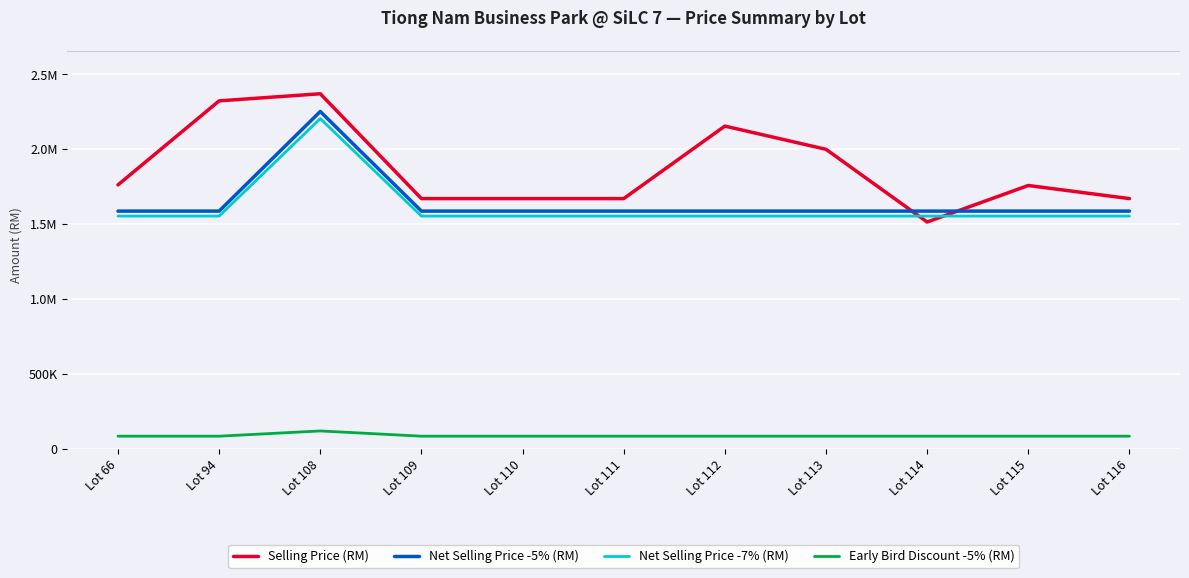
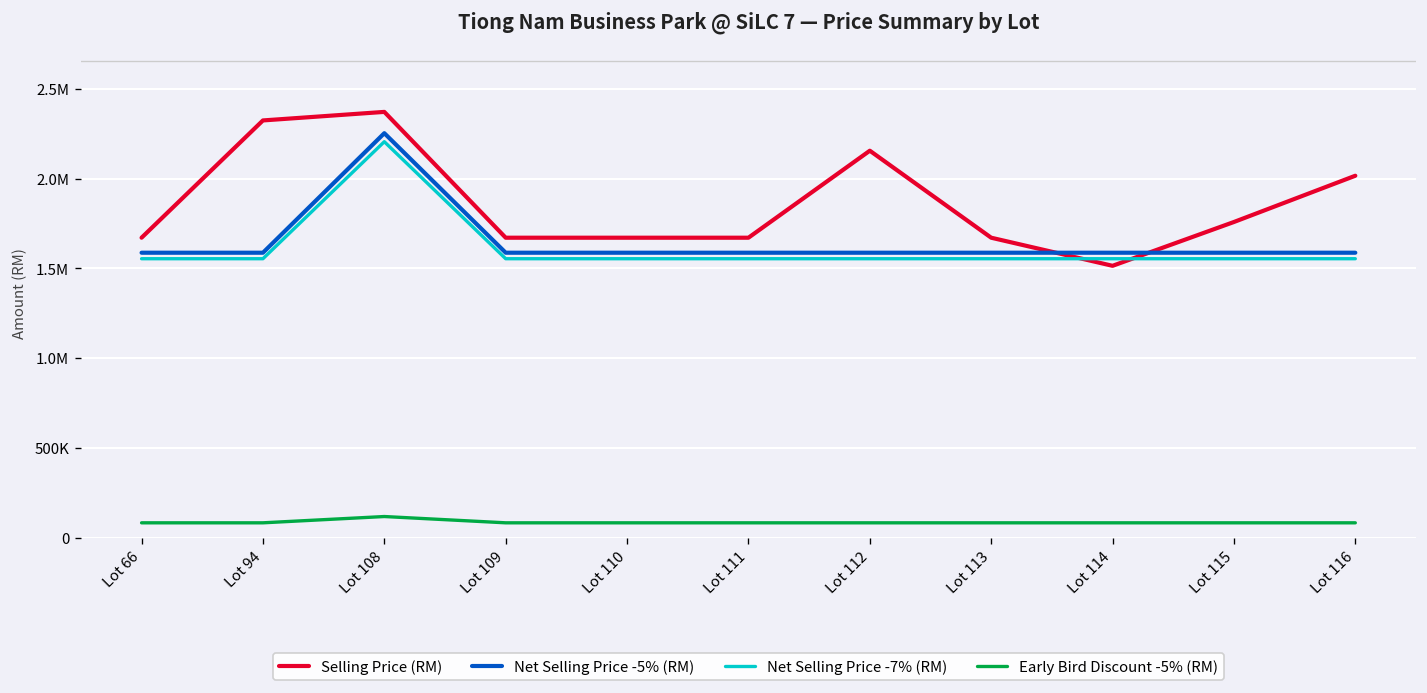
  {
    "Selling Price (RM)": {
-     "Lot 66": 1760000,
+     "Lot 66": 1670000,
      "Lot 94": 2320000,
      "Lot 108": 2370000,
      "Lot 109": 1670000,
      "Lot 110": 1670000,
      "Lot 111": 1670000,
      "Lot 112": 2160000,
-     "Lot 113": 2000000,
+     "Lot 113": 1670000,
      "Lot 114": 1510000,
      "Lot 115": 1760000,
-     "Lot 116": 1670000
+     "Lot 116": 2020000
    },
    "Net Selling Price -5% (RM)": {
      "Lot 66": 1590000,
      "Lot 94": 1590000,
      "Lot 108": 2250000,
      "Lot 109": 1590000,
      "Lot 110": 1590000,
      "Lot 111": 1590000,
      "Lot 112": 1590000,
      "Lot 113": 1590000,
      "Lot 114": 1590000,
      "Lot 115": 1590000,
      "Lot 116": 1590000
    },
    "Net Selling Price -7% (RM)": {
      "Lot 66": 1550000,
      "Lot 94": 1550000,
      "Lot 108": 2210000,
      "Lot 109": 1550000,
      "Lot 110": 1550000,
      "Lot 111": 1550000,
      "Lot 112": 1550000,
      "Lot 113": 1550000,
      "Lot 114": 1550000,
      "Lot 115": 1550000,
      "Lot 116": 1550000
    },
    "Early Bird Discount -5% (RM)": {
      "Lot 66": 80000,
      "Lot 94": 80000,
      "Lot 108": 120000,
      "Lot 109": 80000,
      "Lot 110": 80000,
      "Lot 111": 80000,
      "Lot 112": 80000,
      "Lot 113": 80000,
      "Lot 114": 80000,
      "Lot 115": 80000,
      "Lot 116": 80000
    }
  }
